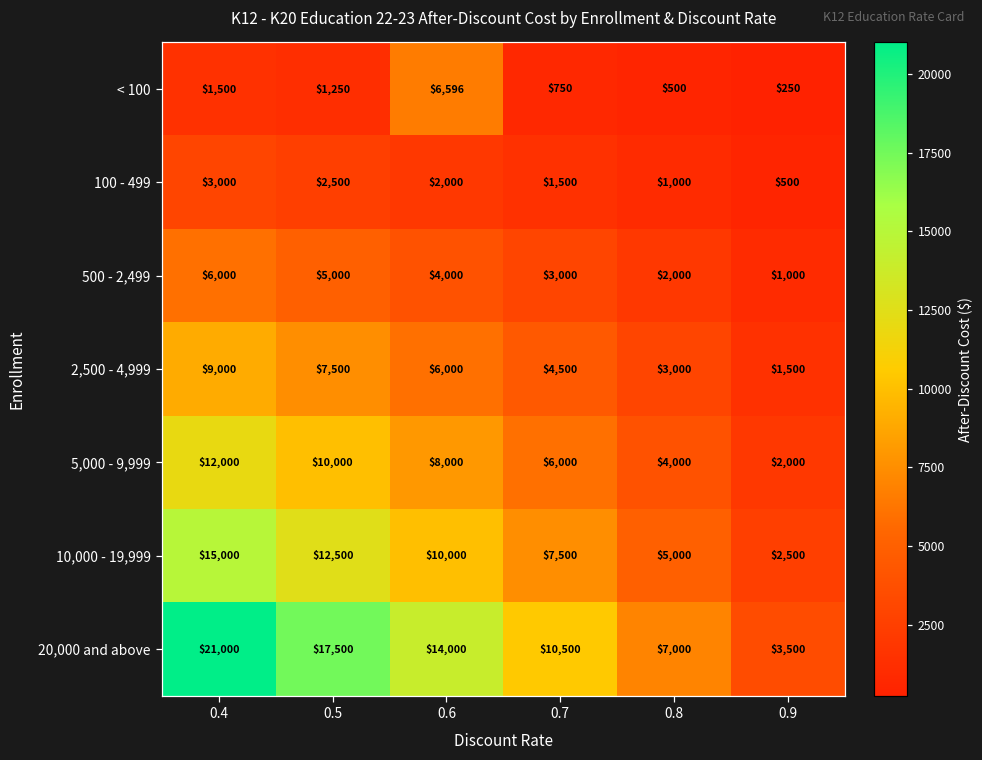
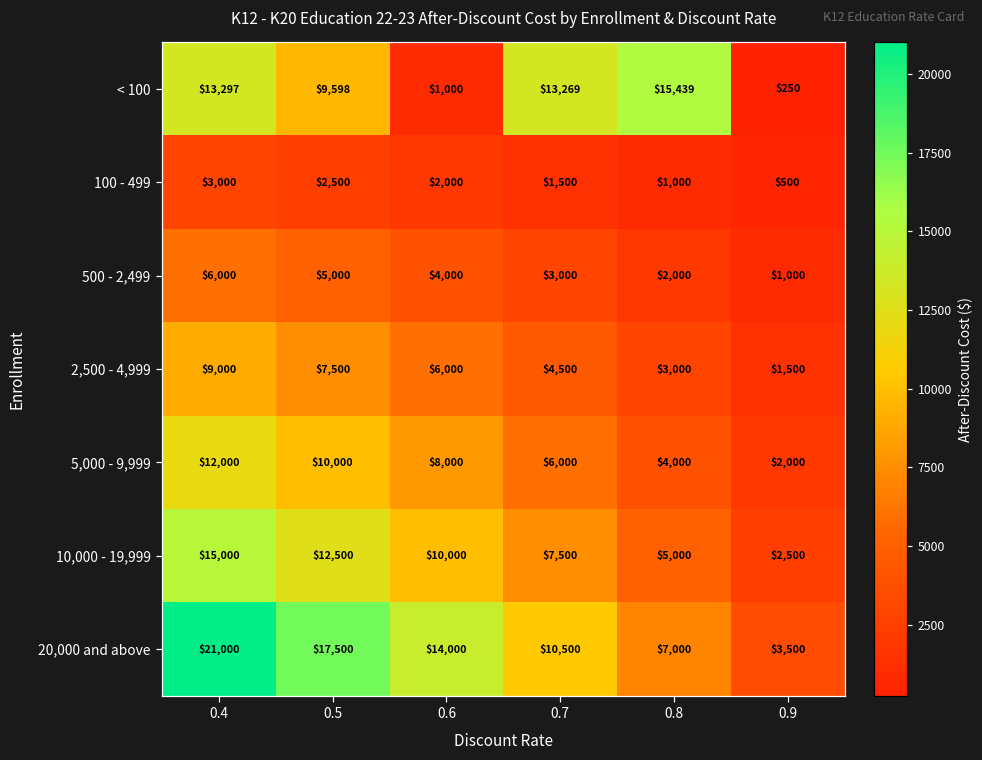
  {
    "< 100": {
-     "0.4": "$1,500",
-     "0.5": "$1,250",
-     "0.6": "$6,596",
-     "0.7": "$750",
-     "0.8": "$500",
+     "0.4": "$13,297",
+     "0.5": "$9,598",
+     "0.6": "$1,000",
+     "0.7": "$13,269",
+     "0.8": "$15,439",
      "0.9": "$250"
    },
    "100 - 499": {
      "0.4": "$3,000",
      "0.5": "$2,500",
      "0.6": "$2,000",
      "0.7": "$1,500",
      "0.8": "$1,000",
      "0.9": "$500"
    },
    "500 - 2,499": {
      "0.4": "$6,000",
      "0.5": "$5,000",
      "0.6": "$4,000",
      "0.7": "$3,000",
      "0.8": "$2,000",
      "0.9": "$1,000"
    },
    "2,500 - 4,999": {
      "0.4": "$9,000",
      "0.5": "$7,500",
      "0.6": "$6,000",
      "0.7": "$4,500",
      "0.8": "$3,000",
      "0.9": "$1,500"
    },
    "5,000 - 9,999": {
      "0.4": "$12,000",
      "0.5": "$10,000",
      "0.6": "$8,000",
      "0.7": "$6,000",
      "0.8": "$4,000",
      "0.9": "$2,000"
    },
    "10,000 - 19,999": {
      "0.4": "$15,000",
      "0.5": "$12,500",
      "0.6": "$10,000",
      "0.7": "$7,500",
      "0.8": "$5,000",
      "0.9": "$2,500"
    },
    "20,000 and above": {
      "0.4": "$21,000",
      "0.5": "$17,500",
      "0.6": "$14,000",
      "0.7": "$10,500",
      "0.8": "$7,000",
      "0.9": "$3,500"
    }
  }
